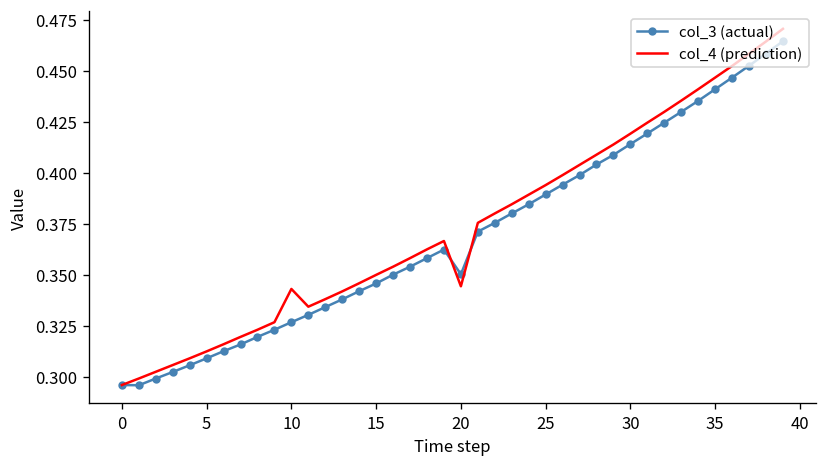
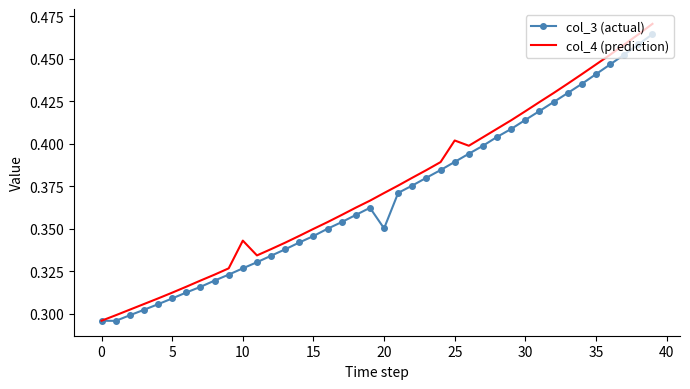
  {
    "col_3 (actual)": {
      "5": 0.309,
      "10": 0.327,
      "15": 0.346,
      "20": 0.350,
      "25": 0.389,
      "30": 0.414,
      "35": 0.441
    },
    "col_4 (prediction)": {
      "5": 0.313,
      "10": 0.343,
      "15": 0.350,
-     "20": 0.344,
-     "25": 0.394,
+     "20": 0.371,
+     "25": 0.402,
      "30": 0.419,
      "35": 0.447
    }
  }
